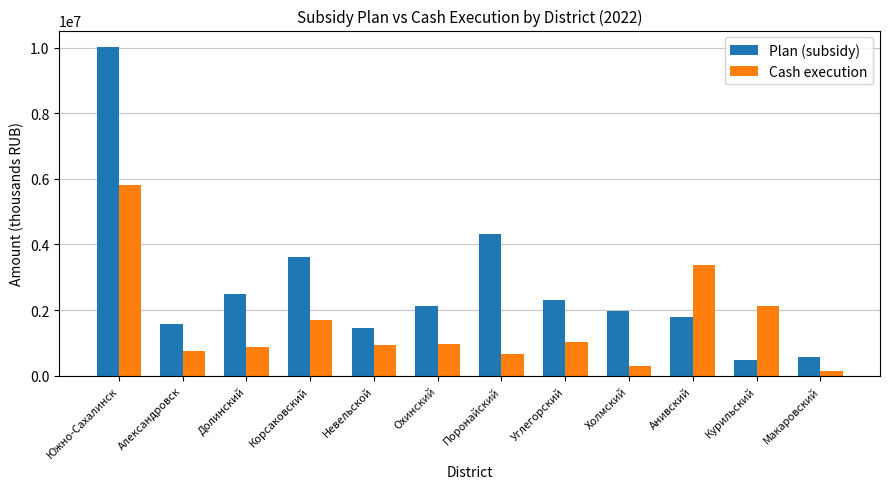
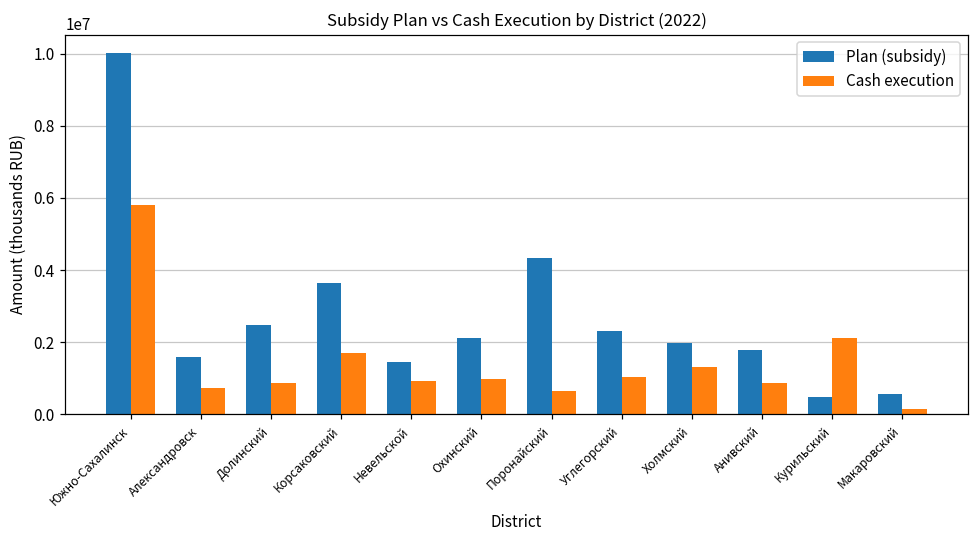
  {
    "Plan (subsidy)": {
      "Южно-Сахалинск": 10000000,
      "Александровск": 1600000,
      "Долинский": 2500000,
      "Корсаковский": 3600000,
      "Невельской": 1500000,
      "Охинский": 2100000,
      "Поронайский": 4300000,
      "Углегорский": 2300000,
      "Холмский": 2000000,
      "Анивский": 1800000,
      "Курильский": 500000,
      "Макаровский": 600000
    },
    "Cash execution": {
      "Южно-Сахалинск": 5800000,
      "Александровск": 700000,
      "Долинский": 900000,
      "Корсаковский": 1700000,
      "Невельской": 900000,
      "Охинский": 1000000,
      "Поронайский": 600000,
      "Углегорский": 1000000,
-     "Холмский": 300000,
-     "Анивский": 3400000,
+     "Холмский": 1300000,
+     "Анивский": 900000,
      "Курильский": 2100000,
      "Макаровский": 100000
    }
  }
